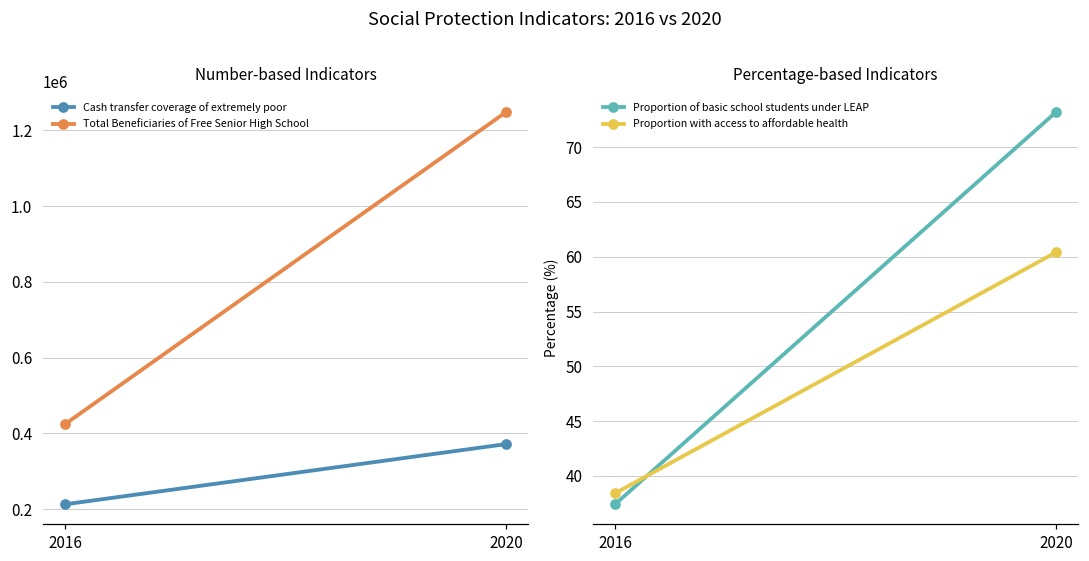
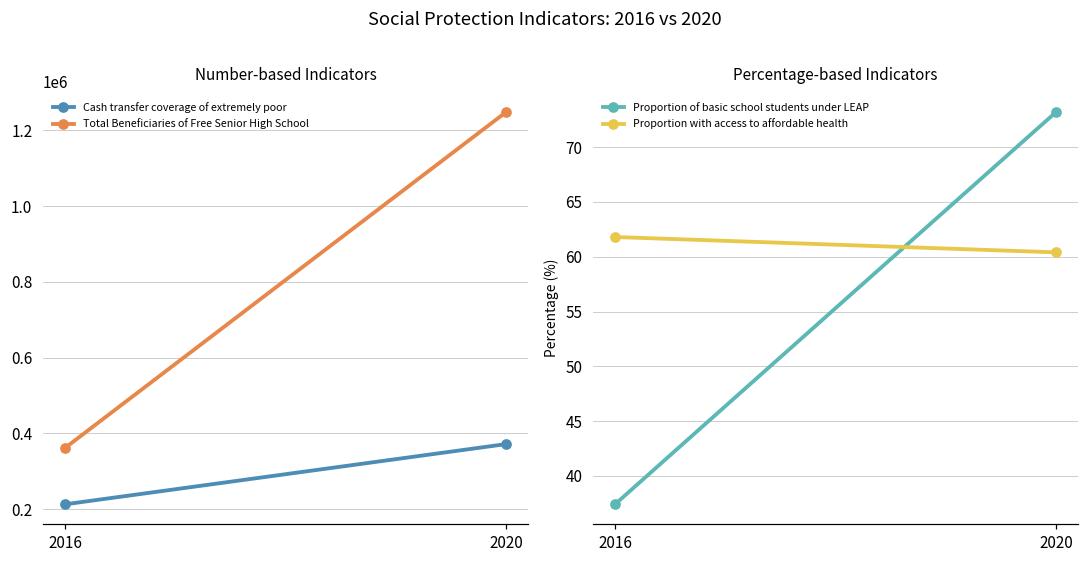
  {
    "Number-based Indicators": {
      "Cash transfer coverage of extremely poor": {
        "2016": 210000,
        "2020": 370000
      },
      "Total Beneficiaries of Free Senior High School": {
-       "2016": 420000,
+       "2016": 360000,
        "2020": 1250000
      }
    },
    "Percentage-based Indicators": {
      "Proportion of basic school students under LEAP": {
        "2016": 37,
        "2020": 73
      },
      "Proportion with access to affordable health": {
-       "2016": 38,
+       "2016": 62,
        "2020": 60
      }
    }
  }
